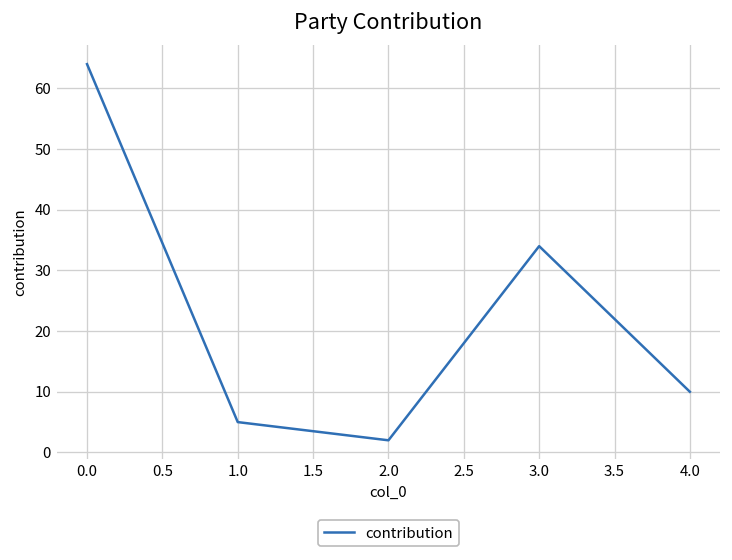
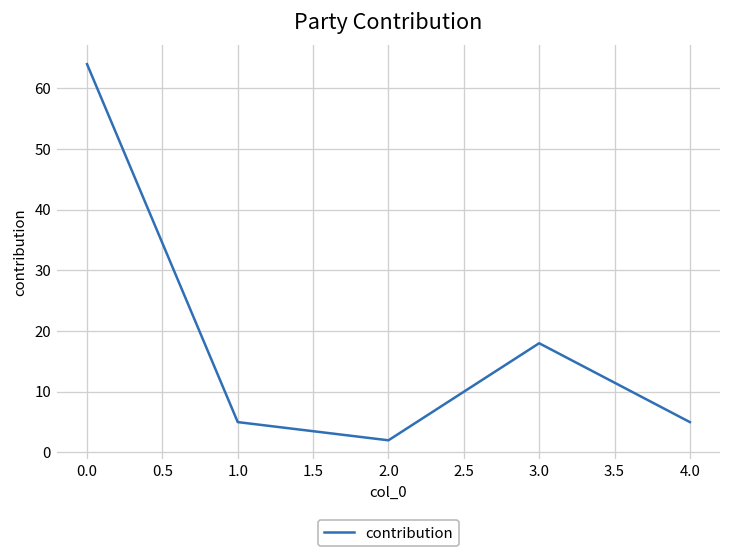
  {
    "0.0": 64,
    "1.0": 5,
    "2.0": 2,
-   "3.0": 34,
-   "4.0": 10
+   "3.0": 18,
+   "4.0": 5
  }
